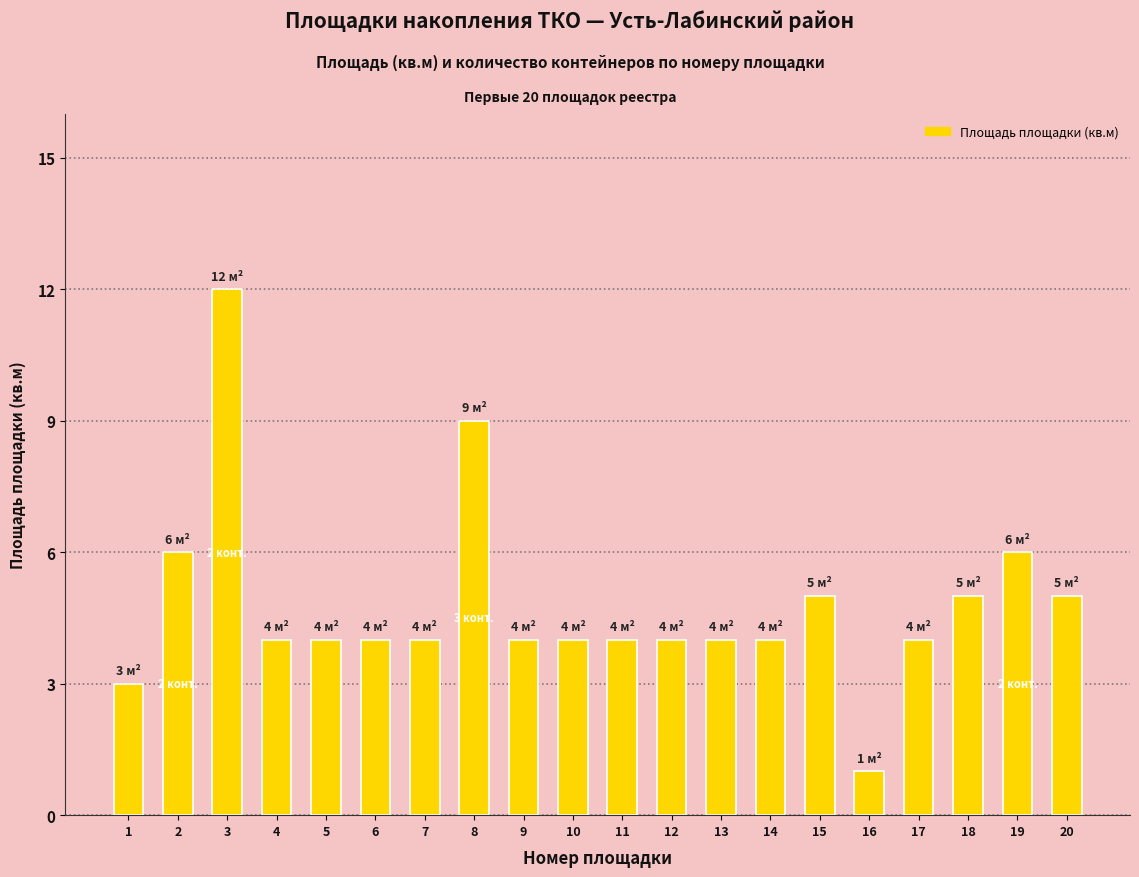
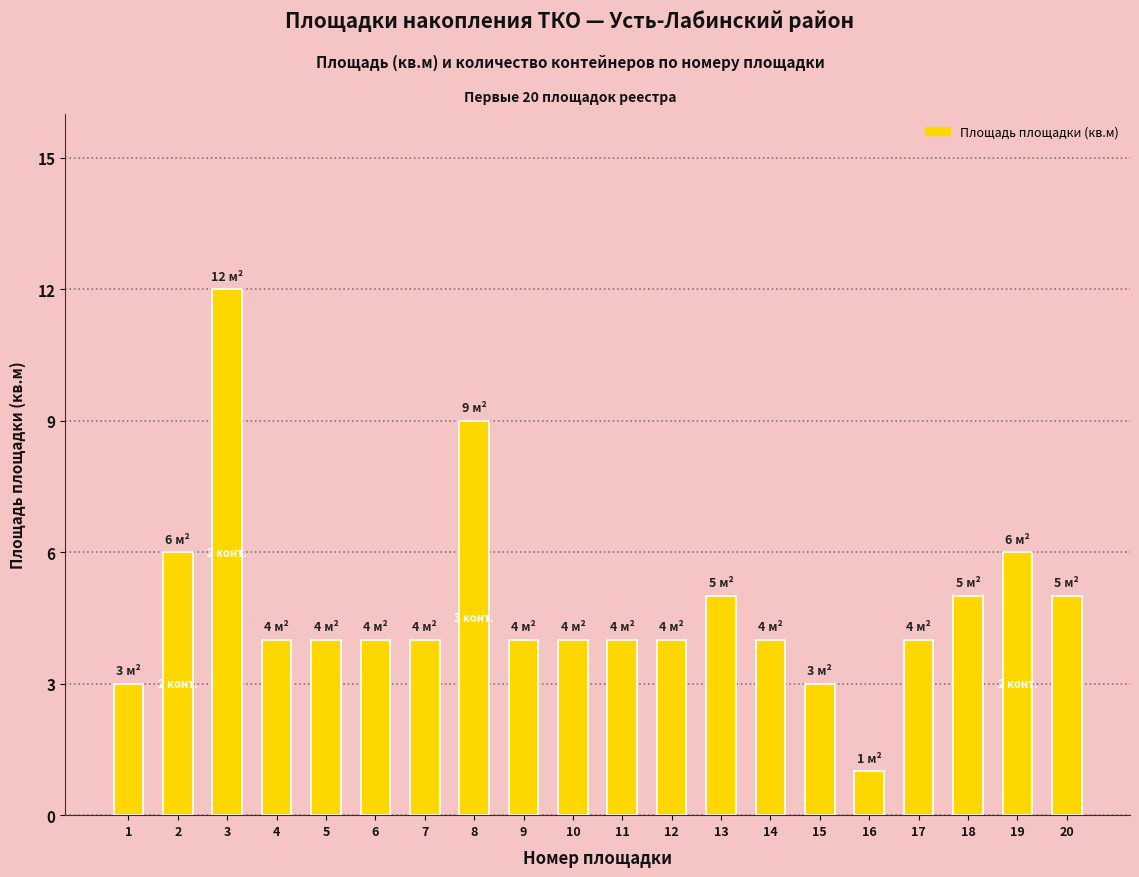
  {
    "1": 3,
    "2": 6,
    "3": 12,
    "4": 4,
    "5": 4,
    "6": 4,
    "7": 4,
    "8": 9,
    "9": 4,
    "10": 4,
    "11": 4,
    "12": 4,
-   "13": 4,
+   "13": 5,
    "14": 4,
-   "15": 5,
+   "15": 3,
    "16": 1,
    "17": 4,
    "18": 5,
    "19": 6,
    "20": 5
  }
